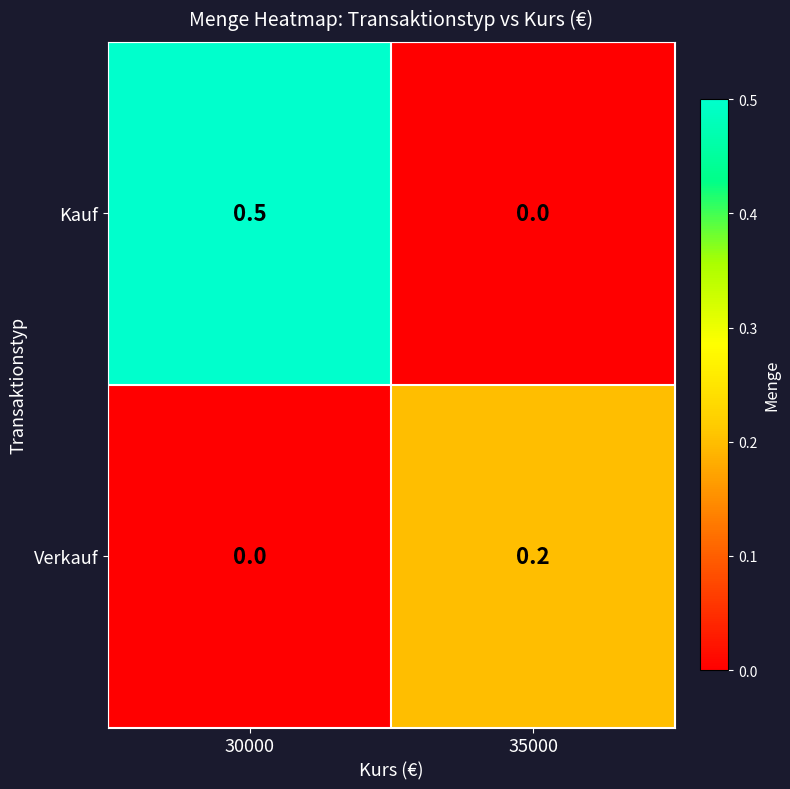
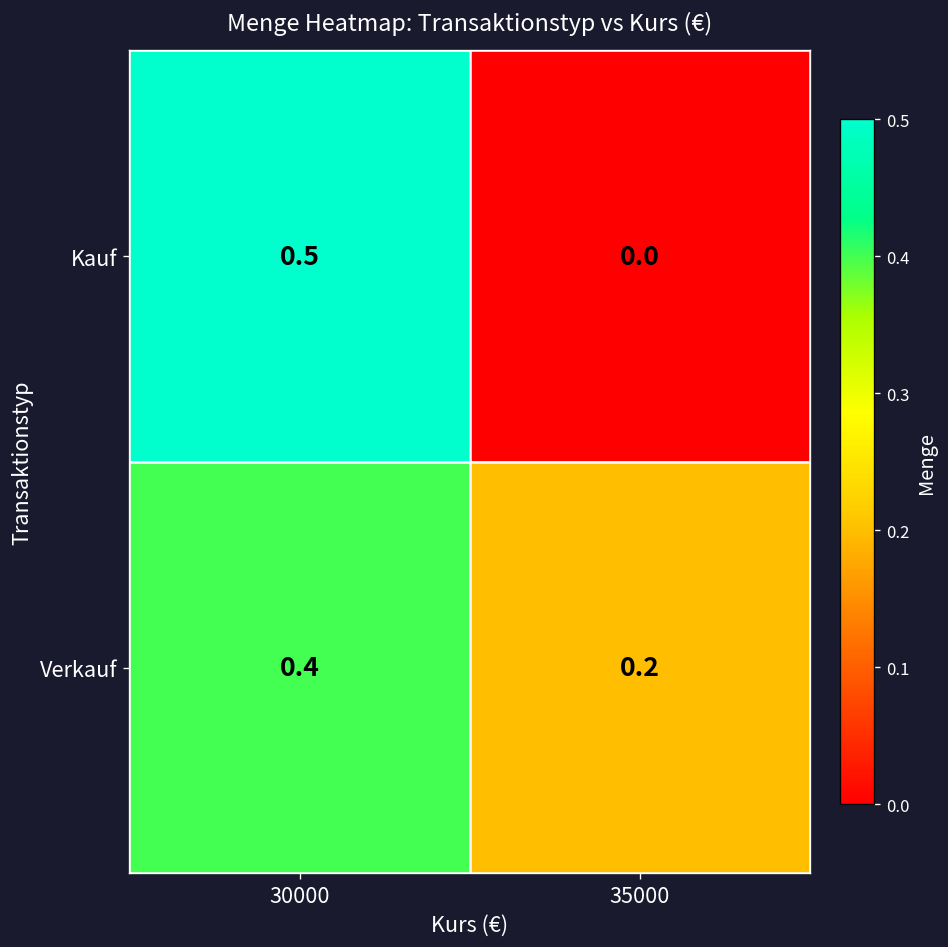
  {
    "Kauf": {
      "30000": 0.5,
      "35000": 0.0
    },
    "Verkauf": {
-     "30000": 0.0,
+     "30000": 0.4,
      "35000": 0.2
    }
  }
